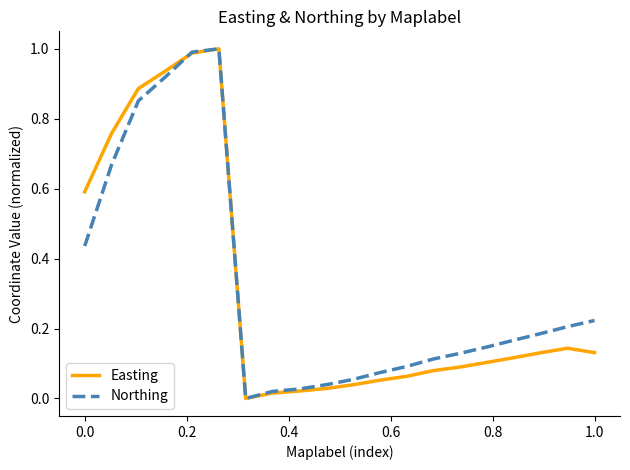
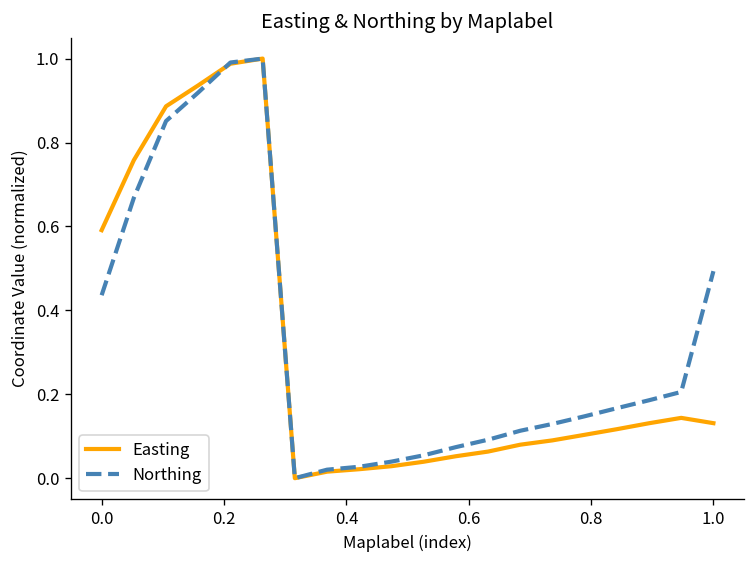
  {
    "Easting": {
      "0.0": 0.59,
      "1.0": 0.13
    },
    "Northing": {
      "0.0": 0.44,
-     "1.0": 0.22
+     "1.0": 0.49
    }
  }
